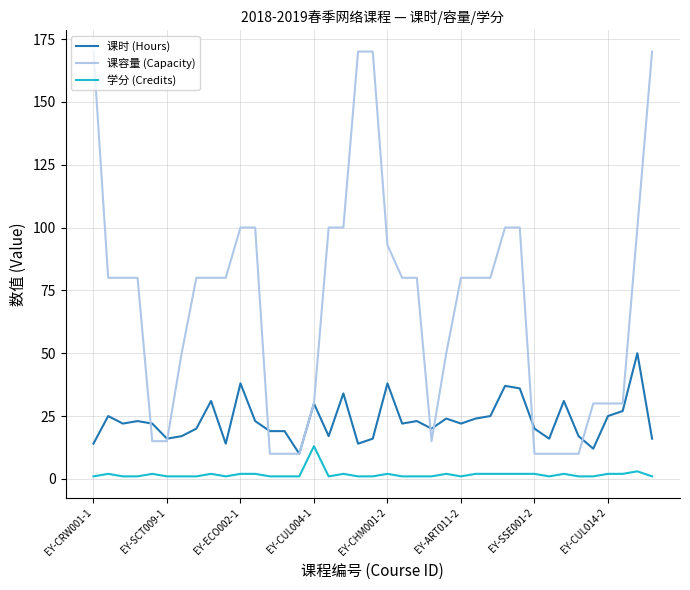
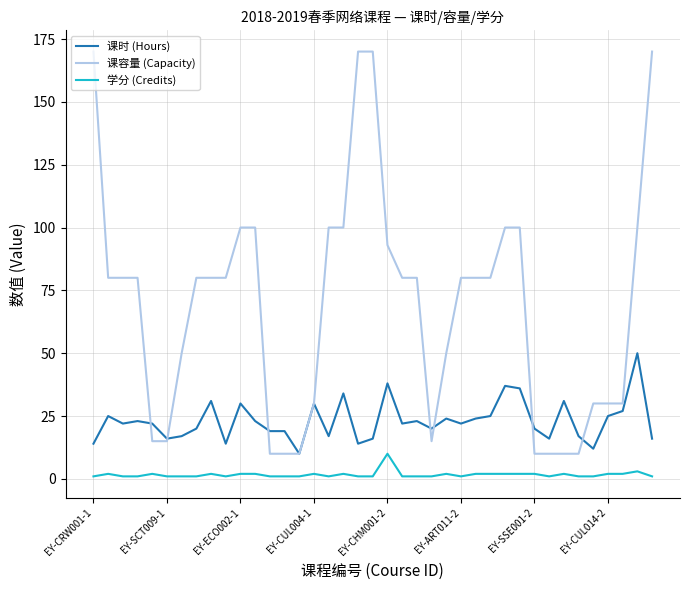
  {
    "课时 (Hours)": {
      "EY-CRW001-1": 14,
-     "EY-ECO002-1": 38,
+     "EY-ECO002-1": 30,
      "EY-CHM001-2": 38,
      "EY-ART011-2": 22,
      "EY-SSE001-2": 20,
      "EY-CUL014-2": 25
    },
    "课容量 (Capacity)": {
      "EY-ECO002-1": 100,
      "EY-CHM001-2": 93,
      "EY-ART011-2": 80,
      "EY-SSE001-2": 10,
      "EY-CUL014-2": 30
    },
    "学分 (Credits)": {
      "EY-CRW001-1": 1,
      "EY-SCT009-1": 1,
      "EY-ECO002-1": 2,
-     "EY-CUL004-1": 13,
-     "EY-CHM001-2": 2,
+     "EY-CUL004-1": 2,
+     "EY-CHM001-2": 10,
      "EY-ART011-2": 1,
      "EY-SSE001-2": 2,
      "EY-CUL014-2": 2
    }
  }
